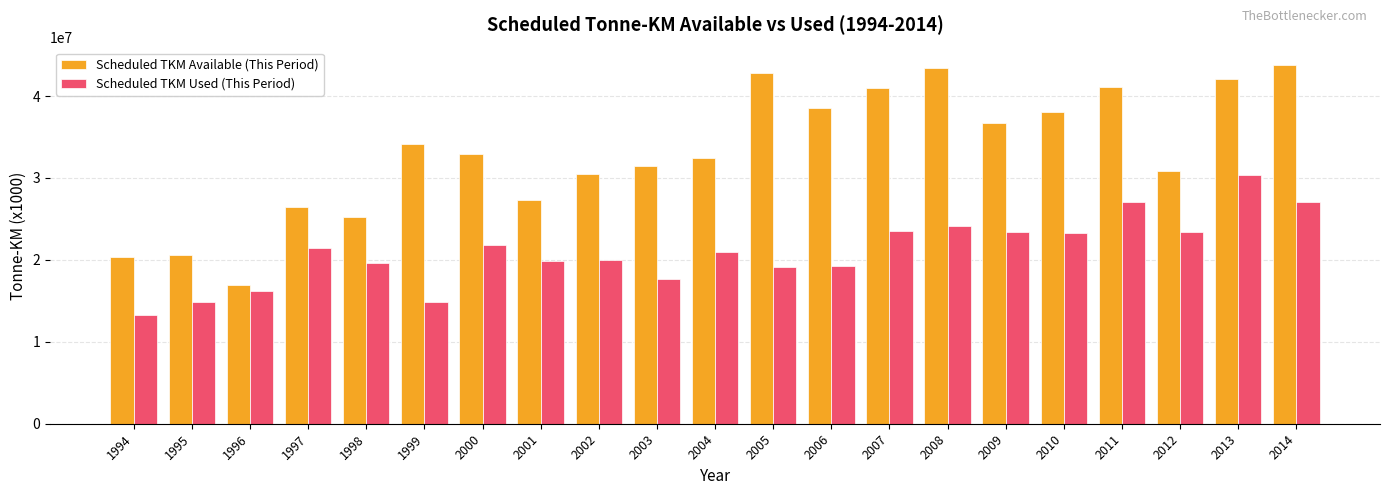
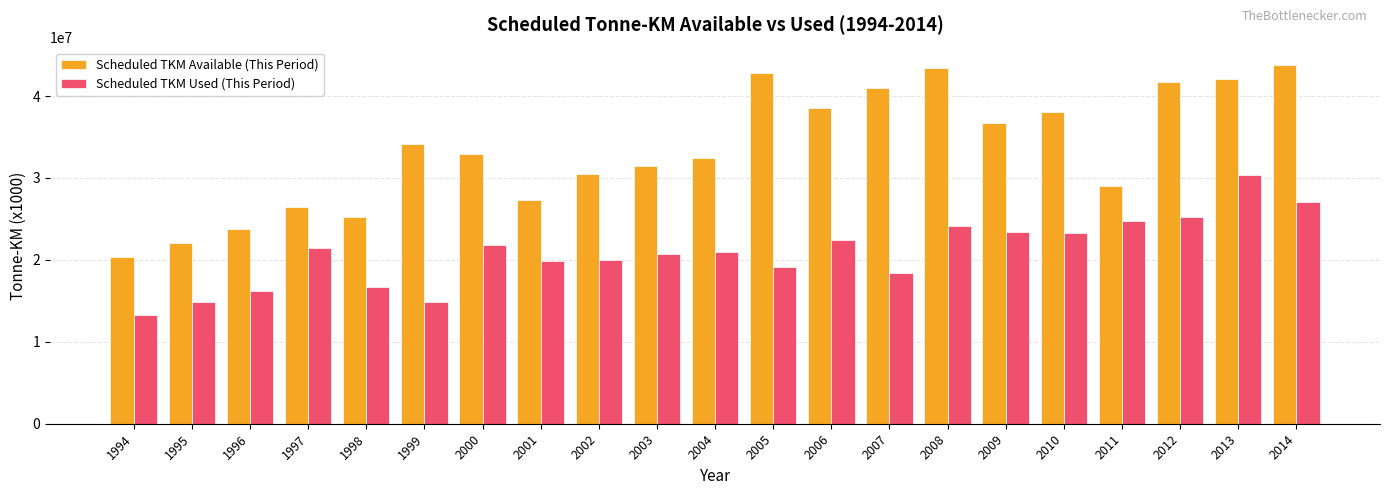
  {
    "Scheduled TKM Available (This Period)": {
      "1994": 20000000,
-     "1995": 21000000,
-     "1996": 17000000,
+     "1995": 22000000,
+     "1996": 24000000,
      "1997": 27000000,
      "1998": 25000000,
      "1999": 34000000,
      "2000": 33000000,
      "2001": 27000000,
      "2002": 30000000,
      "2003": 32000000,
      "2004": 32000000,
      "2005": 43000000,
      "2006": 39000000,
      "2007": 41000000,
      "2008": 43000000,
      "2009": 37000000,
      "2010": 38000000,
-     "2011": 41000000,
-     "2012": 31000000,
+     "2011": 29000000,
+     "2012": 42000000,
      "2013": 42000000,
      "2014": 44000000
    },
    "Scheduled TKM Used (This Period)": {
      "1994": 13000000,
      "1995": 15000000,
      "1996": 16000000,
      "1997": 21000000,
-     "1998": 20000000,
+     "1998": 17000000,
      "1999": 15000000,
      "2000": 22000000,
      "2001": 20000000,
      "2002": 20000000,
-     "2003": 18000000,
+     "2003": 21000000,
      "2004": 21000000,
      "2005": 19000000,
-     "2006": 19000000,
-     "2007": 24000000,
+     "2006": 22000000,
+     "2007": 18000000,
      "2008": 24000000,
      "2009": 23000000,
      "2010": 23000000,
-     "2011": 27000000,
-     "2012": 23000000,
+     "2011": 25000000,
+     "2012": 25000000,
      "2013": 30000000,
      "2014": 27000000
    }
  }
